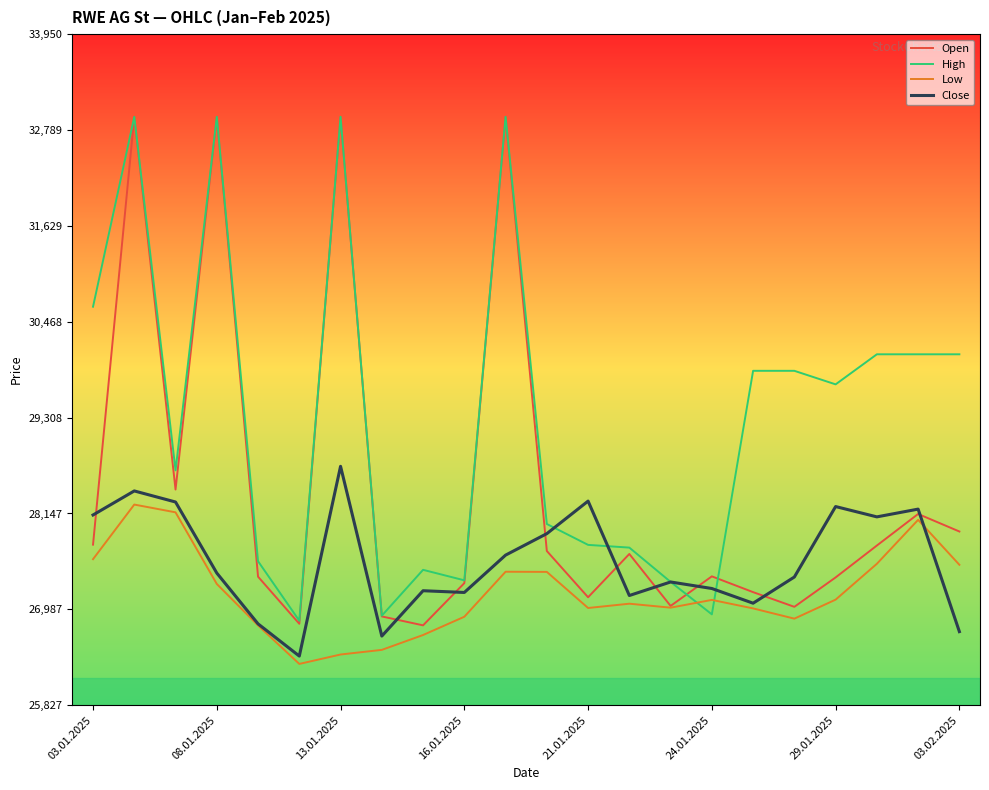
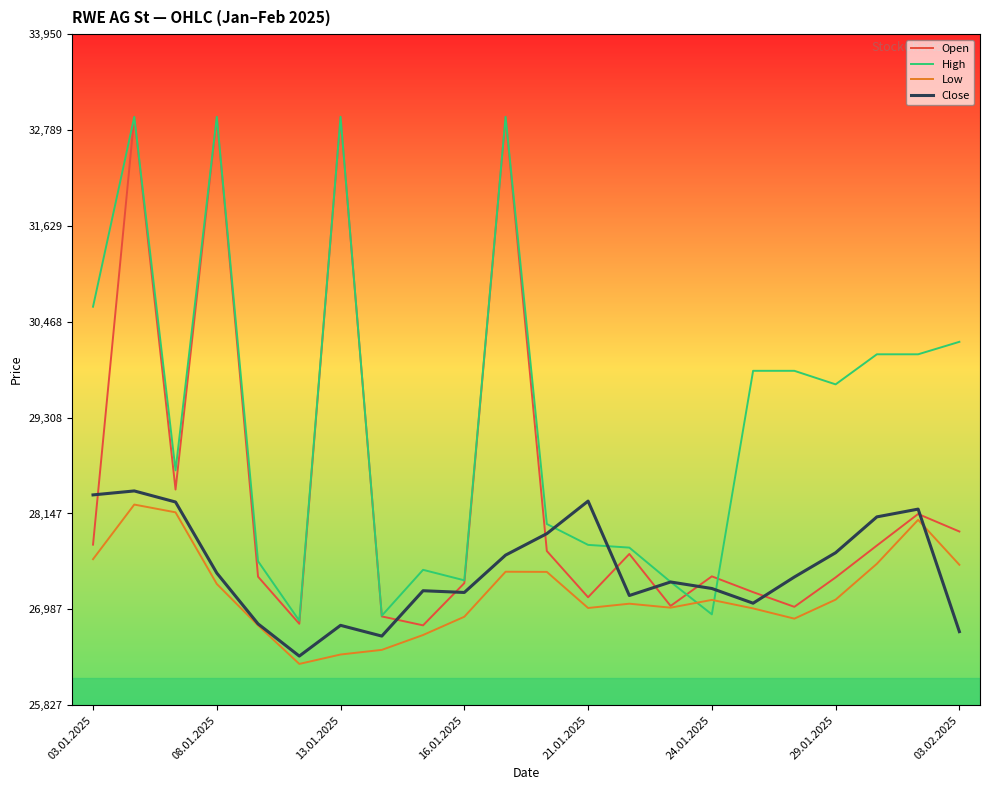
  {
    "High": {
      "03.01.2025": "30,700",
      "16.01.2025": "27,300",
      "21.01.2025": "27,800",
      "24.01.2025": "26,900",
      "29.01.2025": "29,700",
-     "03.02.2025": "30,100"
+     "03.02.2025": "30,200"
    },
    "Close": {
-     "03.01.2025": "28,100",
+     "03.01.2025": "28,400",
      "08.01.2025": "27,400",
-     "13.01.2025": "28,700",
+     "13.01.2025": "26,800",
      "16.01.2025": "27,200",
      "21.01.2025": "28,300",
      "24.01.2025": "27,200",
-     "29.01.2025": "28,200",
+     "29.01.2025": "27,700",
      "03.02.2025": "26,700"
    }
  }
